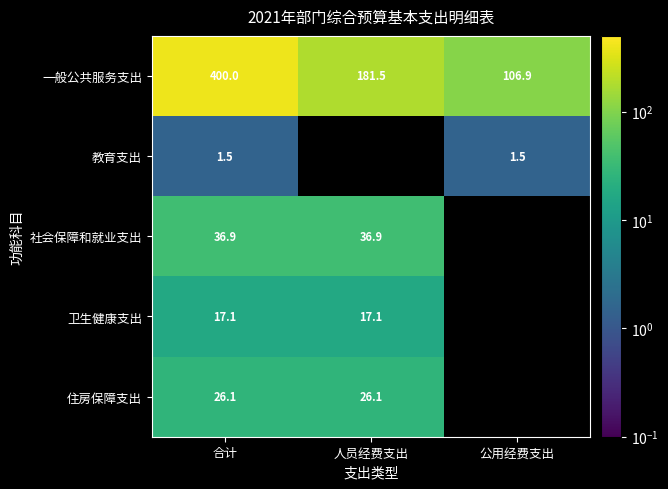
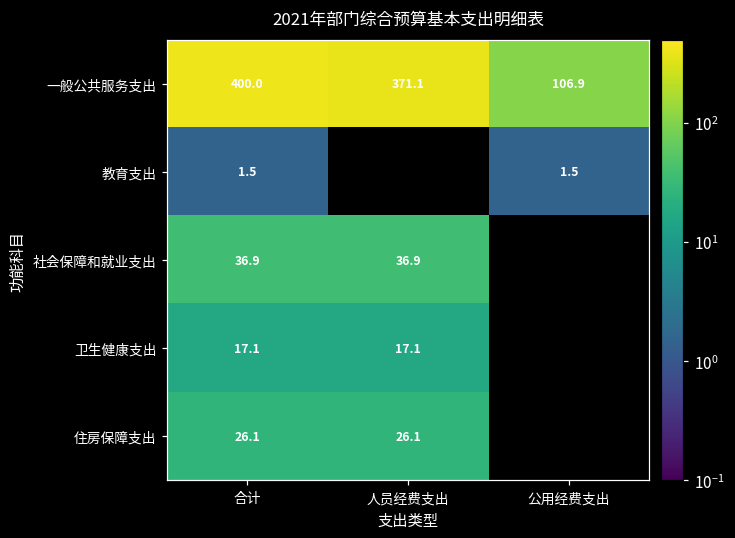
  {
    "一般公共服务支出": {
      "合计": 400.0,
-     "人员经费支出": 181.5,
+     "人员经费支出": 371.1,
      "公用经费支出": 106.9
    },
    "教育支出": {
      "合计": 1.5,
      "公用经费支出": 1.5
    },
    "社会保障和就业支出": {
      "合计": 36.9,
      "人员经费支出": 36.9
    },
    "卫生健康支出": {
      "合计": 17.1,
      "人员经费支出": 17.1
    },
    "住房保障支出": {
      "合计": 26.1,
      "人员经费支出": 26.1
    }
  }
